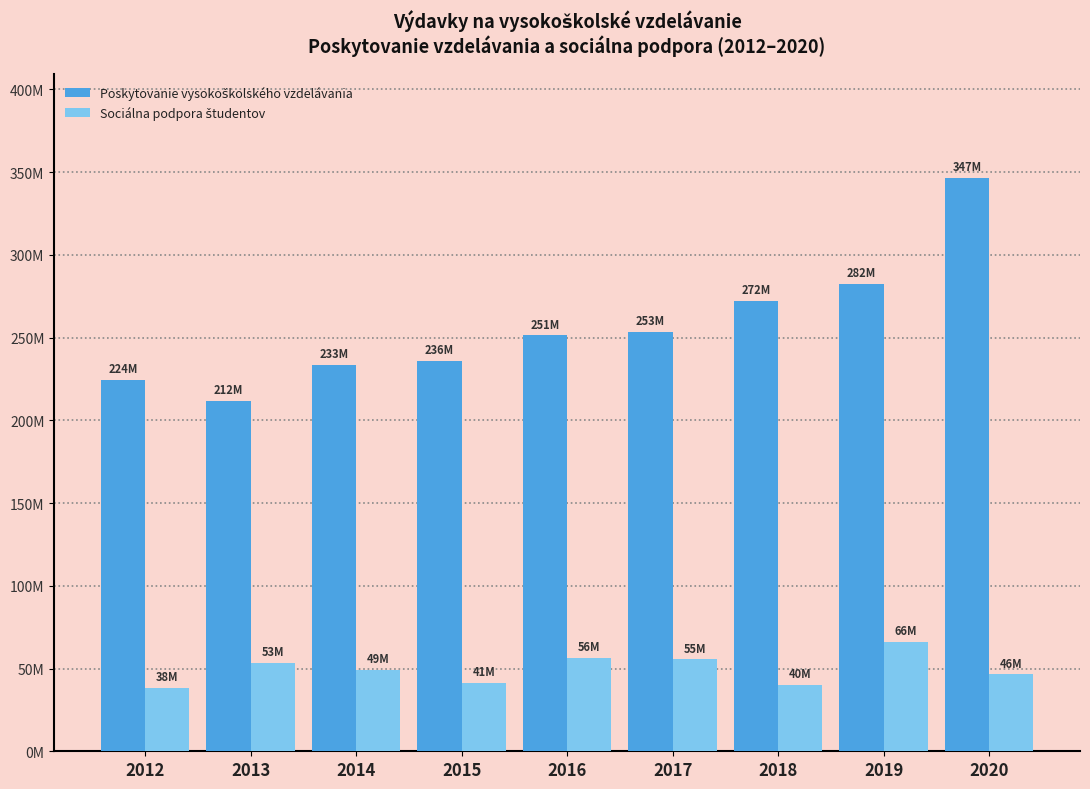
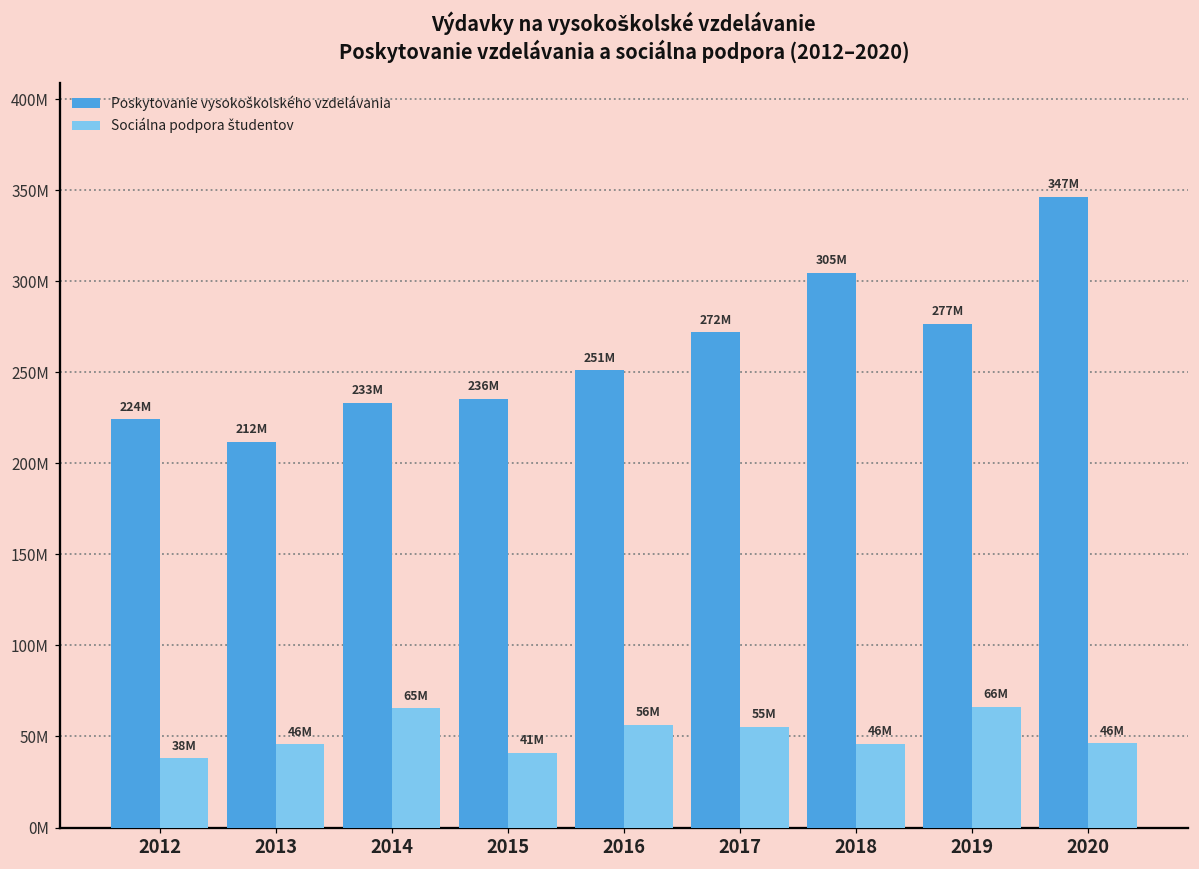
  {
    "Poskytovanie vysokoškolského vzdelávania": {
      "2012": "224M",
      "2013": "212M",
      "2014": "233M",
      "2015": "236M",
      "2016": "251M",
-     "2017": "253M",
-     "2018": "272M",
-     "2019": "282M",
+     "2017": "272M",
+     "2018": "305M",
+     "2019": "277M",
      "2020": "347M"
    },
    "Sociálna podpora študentov": {
      "2012": "38M",
-     "2013": "53M",
-     "2014": "49M",
+     "2013": "46M",
+     "2014": "65M",
      "2015": "41M",
      "2016": "56M",
      "2017": "55M",
-     "2018": "40M",
+     "2018": "46M",
      "2019": "66M",
      "2020": "46M"
    }
  }
